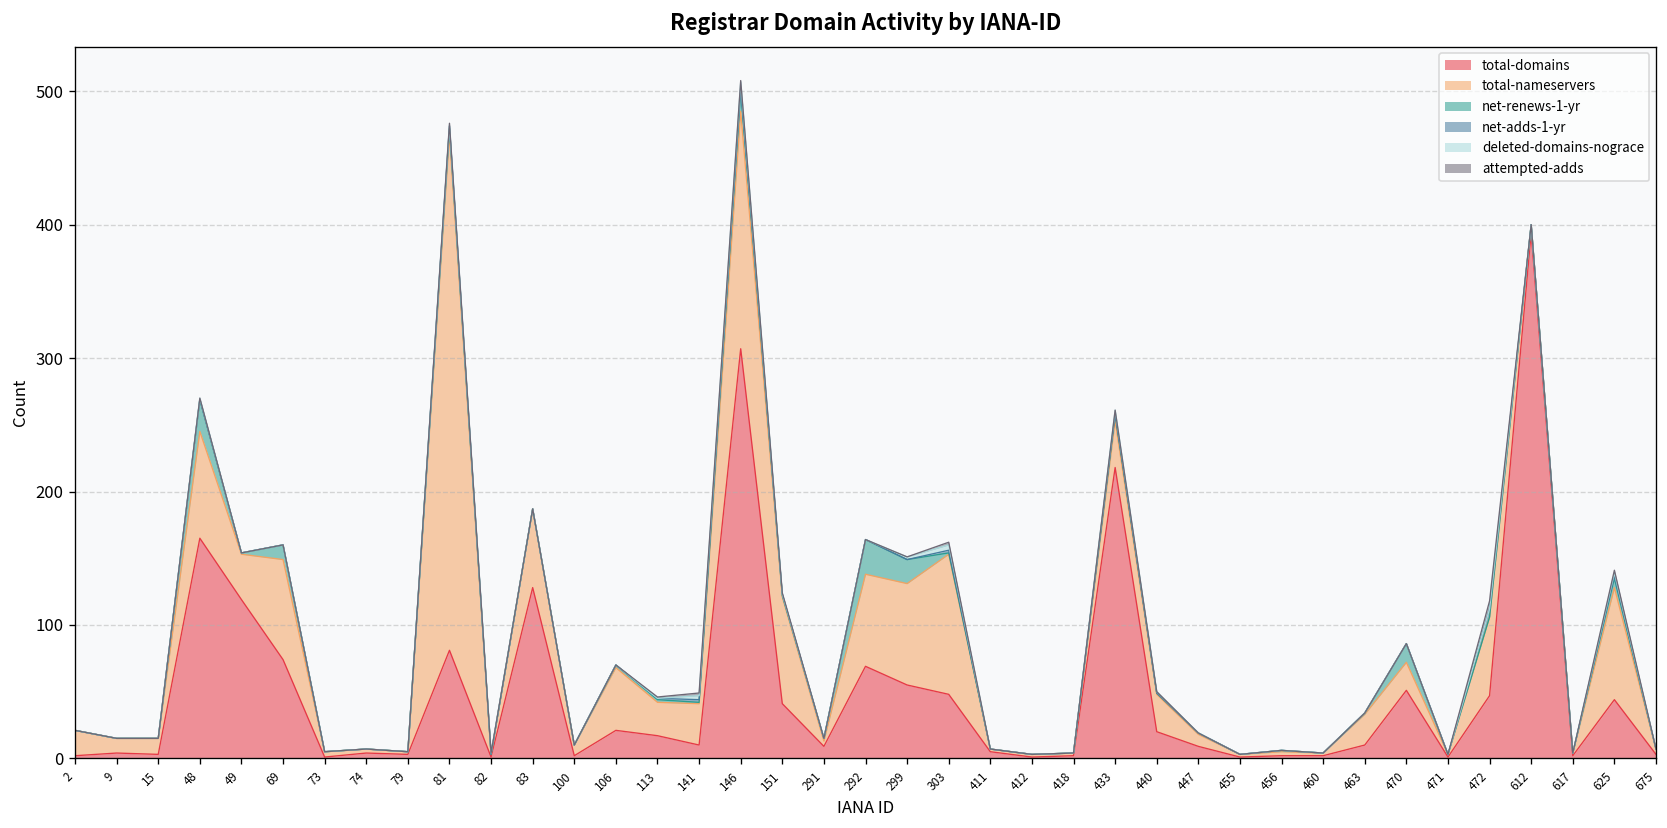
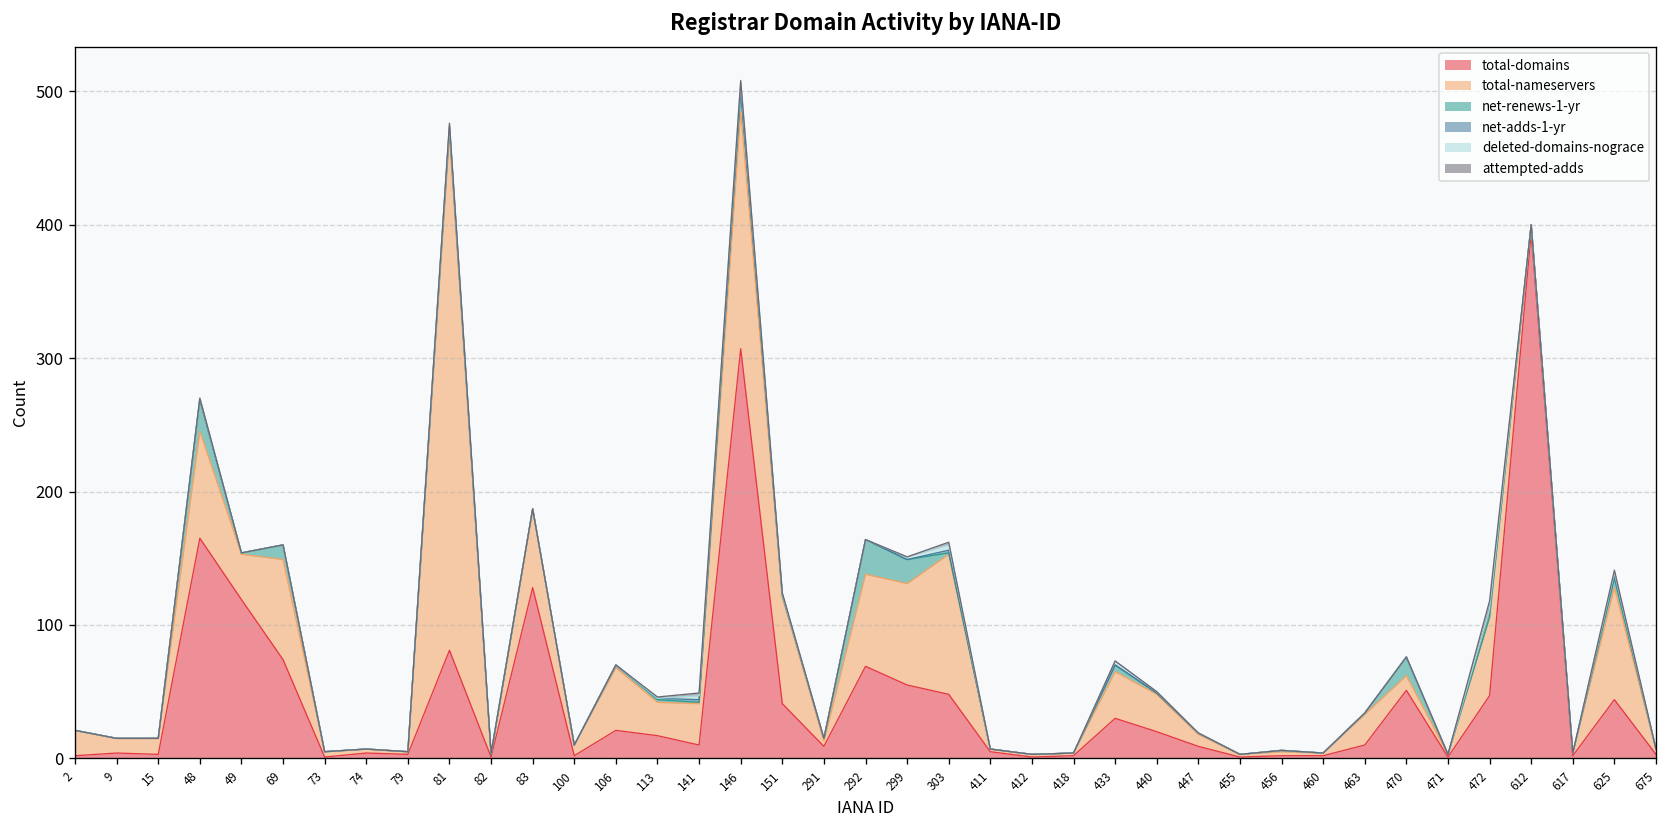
  {
    "total-domains": {
      "2": 2,
      "9": 4,
      "15": 3,
      "48": 165,
      "49": 119,
      "69": 74,
      "73": 1,
      "74": 4,
      "81": 81,
      "83": 128,
      "100": 2,
      "106": 21,
      "113": 17,
      "141": 10,
      "146": 307,
      "151": 41,
      "291": 9,
      "292": 69,
      "299": 55,
      "303": 48,
-     "433": 218,
+     "433": 30,
      "440": 20,
      "447": 9,
      "456": 2,
      "463": 10,
      "470": 51,
      "472": 47,
      "612": 394,
      "625": 44,
      "675": 3
    },
    "total-nameservers": {
      "48": 80,
      "69": 75,
      "81": 386,
      "146": 178,
      "292": 69,
      "299": 76,
      "433": 35,
-     "470": 21,
+     "470": 11,
      "625": 84
    }
  }
